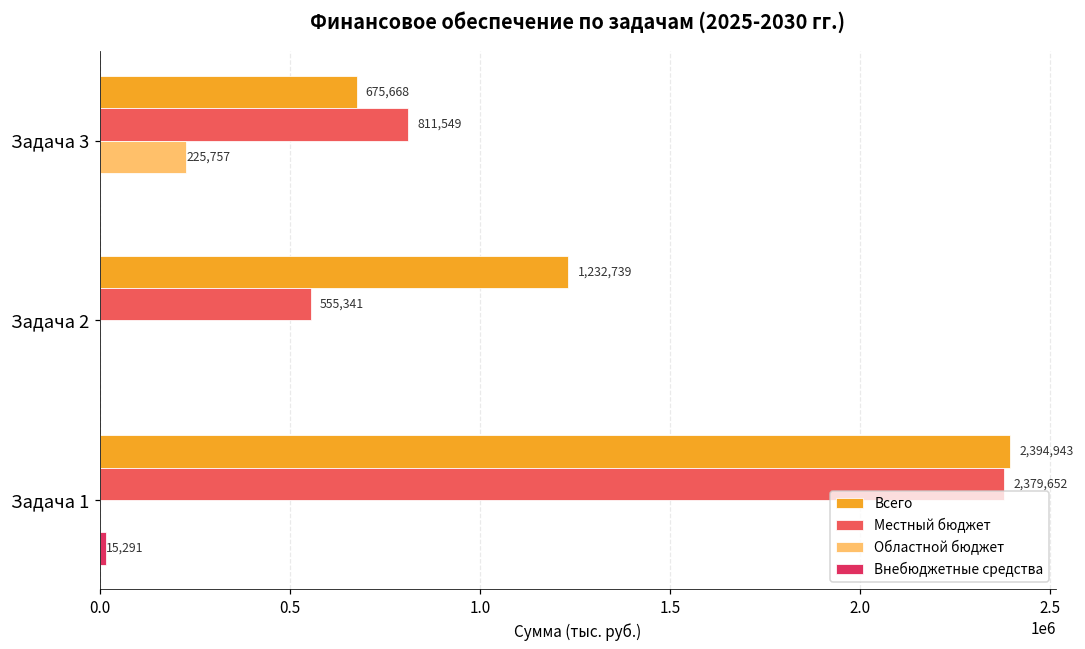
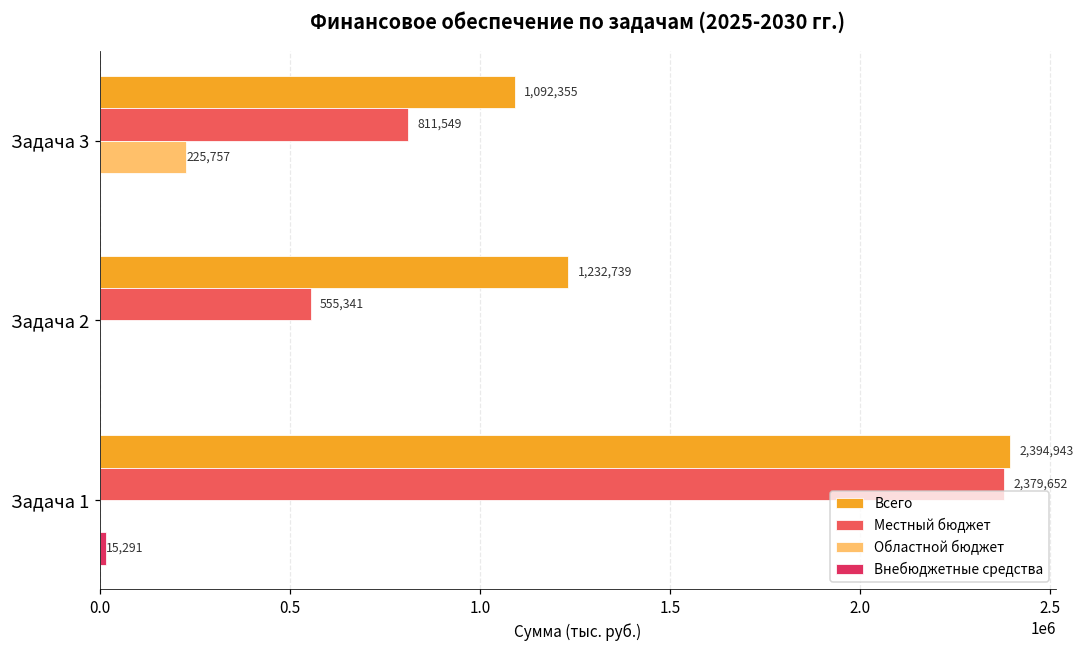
  {
    "Всего": {
-     "Задача 3": "675,668",
+     "Задача 3": "1,092,355",
      "Задача 2": "1,232,739",
      "Задача 1": "2,394,943"
    },
    "Областной бюджет": {
      "Задача 3": "225,757"
    }
  }
